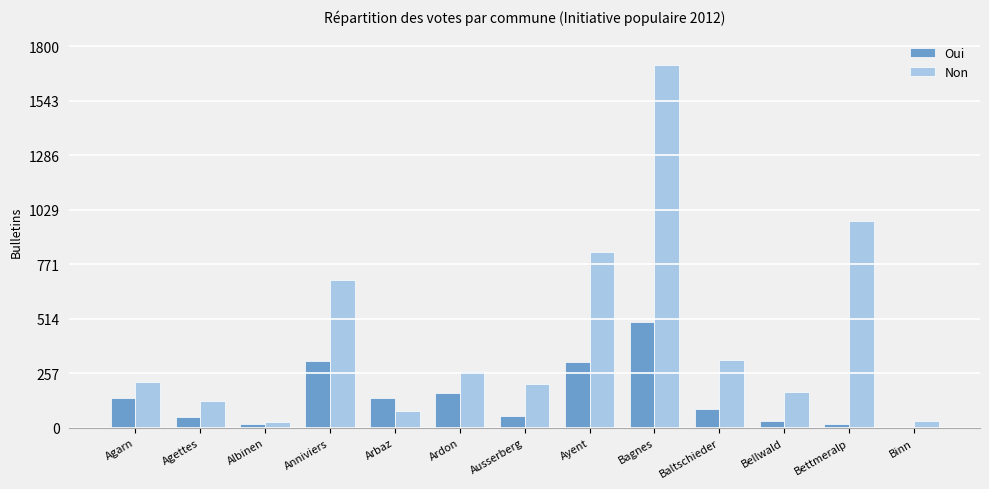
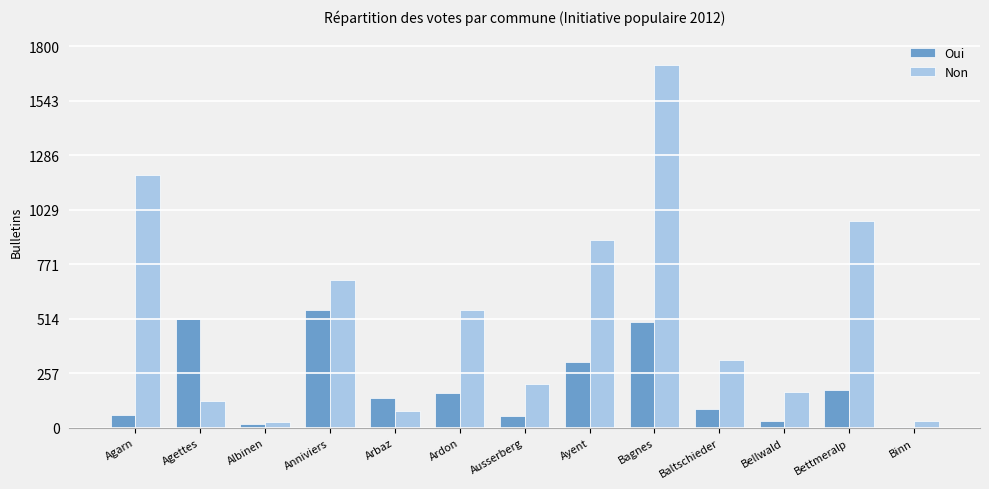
  {
    "Oui": {
-     "Agarn": 140,
-     "Agettes": 50,
+     "Agarn": 60,
+     "Agettes": 520,
      "Albinen": 20,
-     "Anniviers": 320,
+     "Anniviers": 560,
      "Arbaz": 140,
      "Ardon": 170,
      "Ausserberg": 50,
      "Ayent": 310,
      "Bagnes": 500,
      "Baltschieder": 90,
      "Bellwald": 30,
-     "Bettmeralp": 20
+     "Bettmeralp": 180
    },
    "Non": {
-     "Agarn": 220,
+     "Agarn": 1190,
      "Agettes": 130,
      "Albinen": 30,
      "Anniviers": 700,
      "Arbaz": 80,
-     "Ardon": 270,
+     "Ardon": 560,
      "Ausserberg": 210,
-     "Ayent": 830,
+     "Ayent": 890,
      "Bagnes": 1710,
      "Baltschieder": 320,
      "Bellwald": 170,
      "Bettmeralp": 980,
      "Binn": 30
    }
  }
